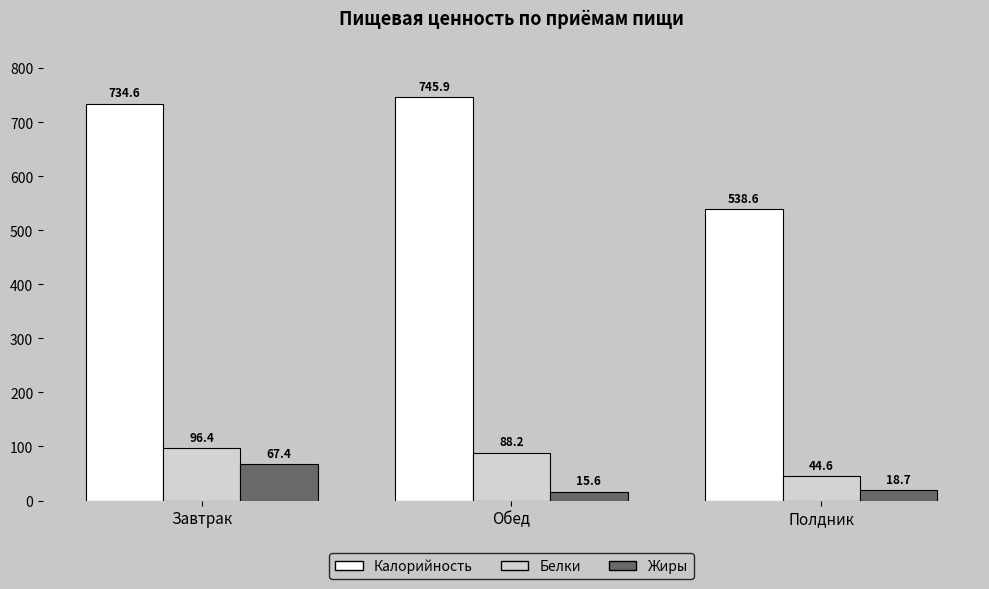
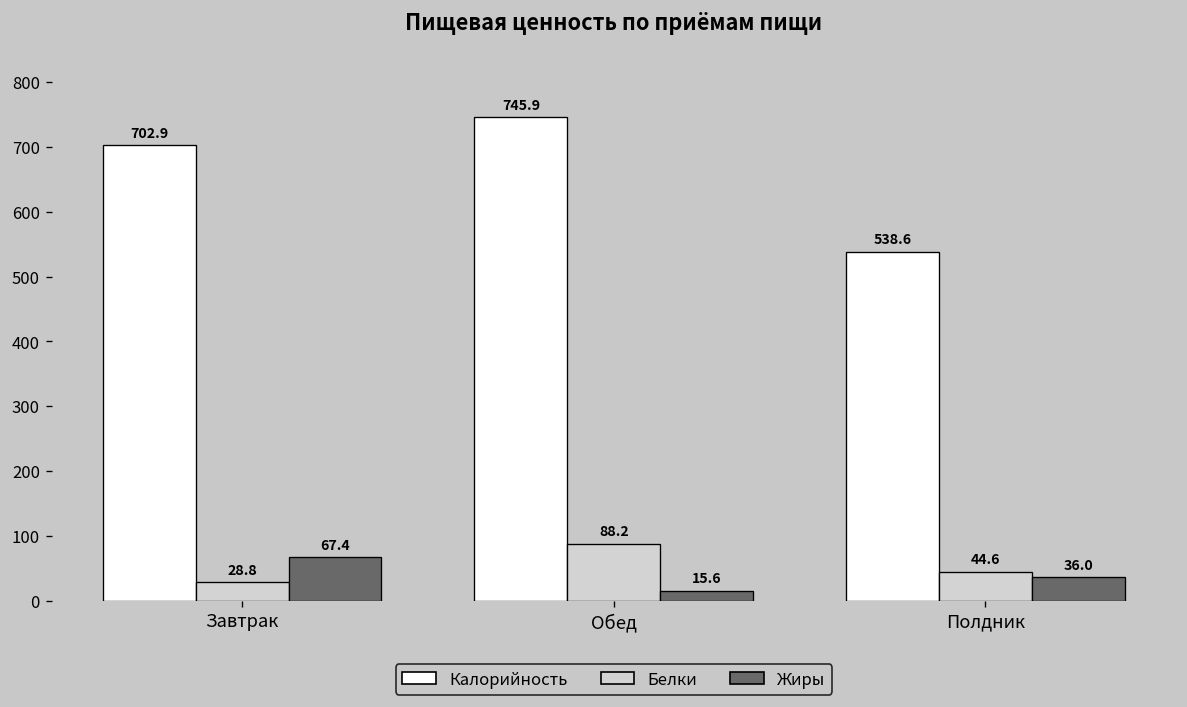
  {
    "Калорийность": {
-     "Завтрак": 734.6,
+     "Завтрак": 702.9,
      "Обед": 745.9,
      "Полдник": 538.6
    },
    "Белки": {
-     "Завтрак": 96.4,
+     "Завтрак": 28.8,
      "Обед": 88.2,
      "Полдник": 44.6
    },
    "Жиры": {
      "Завтрак": 67.4,
      "Обед": 15.6,
-     "Полдник": 18.7
+     "Полдник": 36.0
    }
  }
